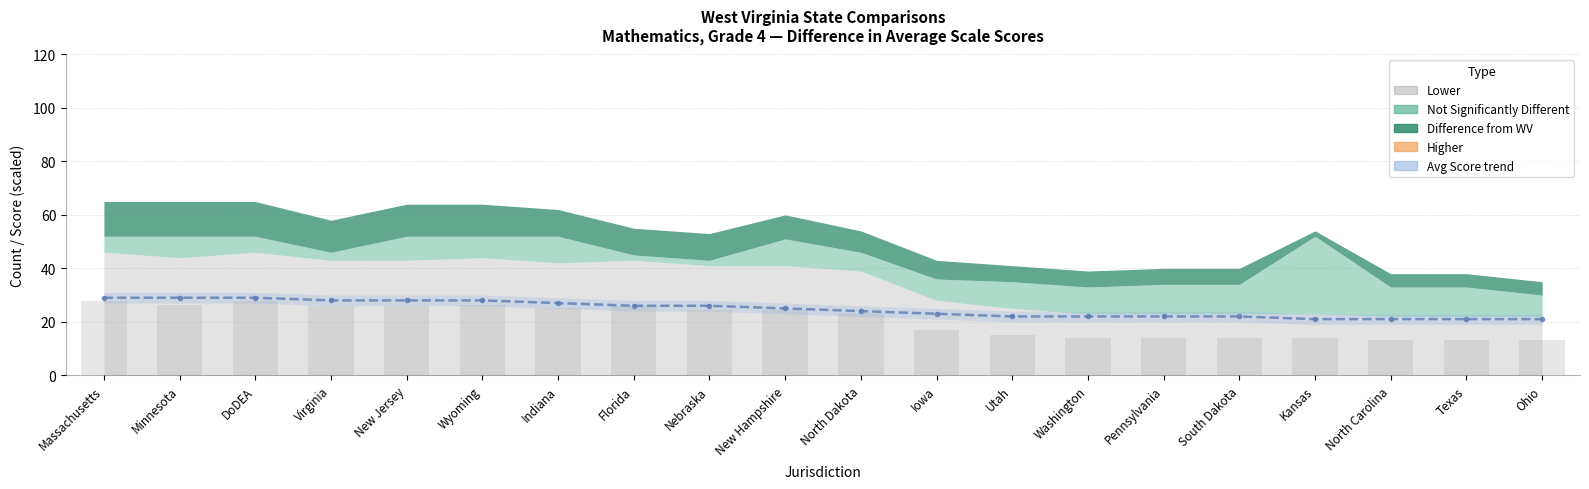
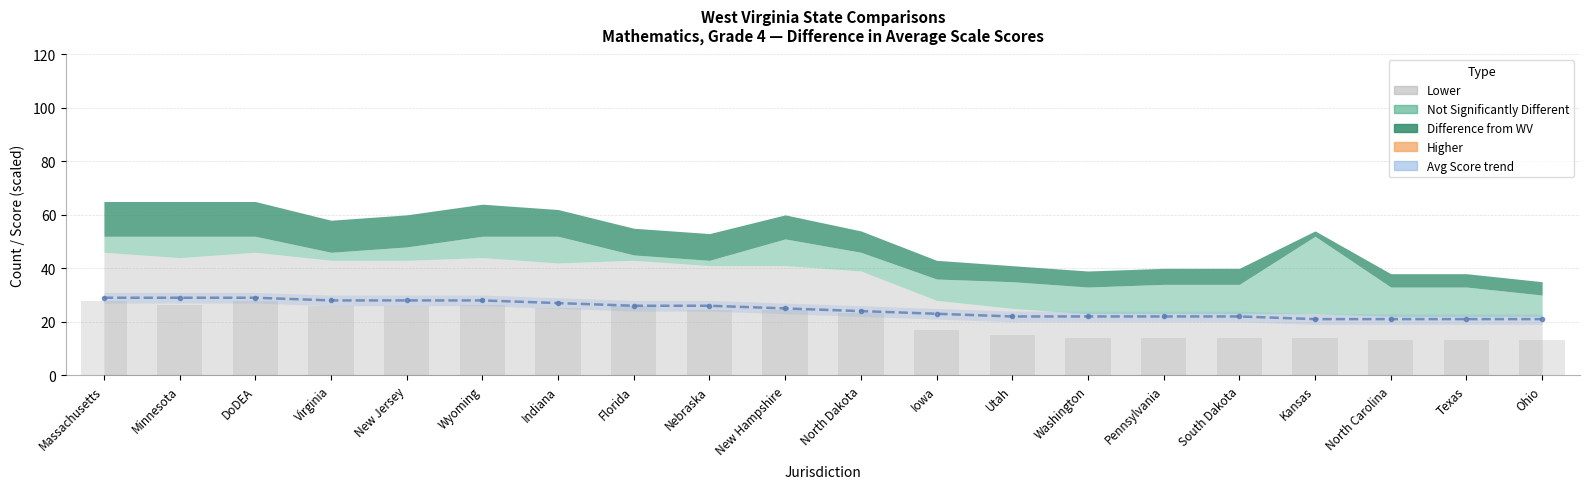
  {
    "Not Significantly Different": {
      "Massachusetts": 6,
      "Minnesota": 8,
      "DoDEA": 6,
      "Virginia": 3,
-     "New Jersey": 9,
+     "New Jersey": 5,
      "Wyoming": 8,
      "Indiana": 10,
      "Florida": 2,
      "Nebraska": 2,
      "New Hampshire": 10,
      "North Dakota": 7,
      "Iowa": 8,
      "Utah": 10,
      "Washington": 10,
      "Pennsylvania": 11,
      "South Dakota": 11,
      "Kansas": 29,
      "North Carolina": 11,
      "Texas": 11,
      "Ohio": 8
    }
  }
